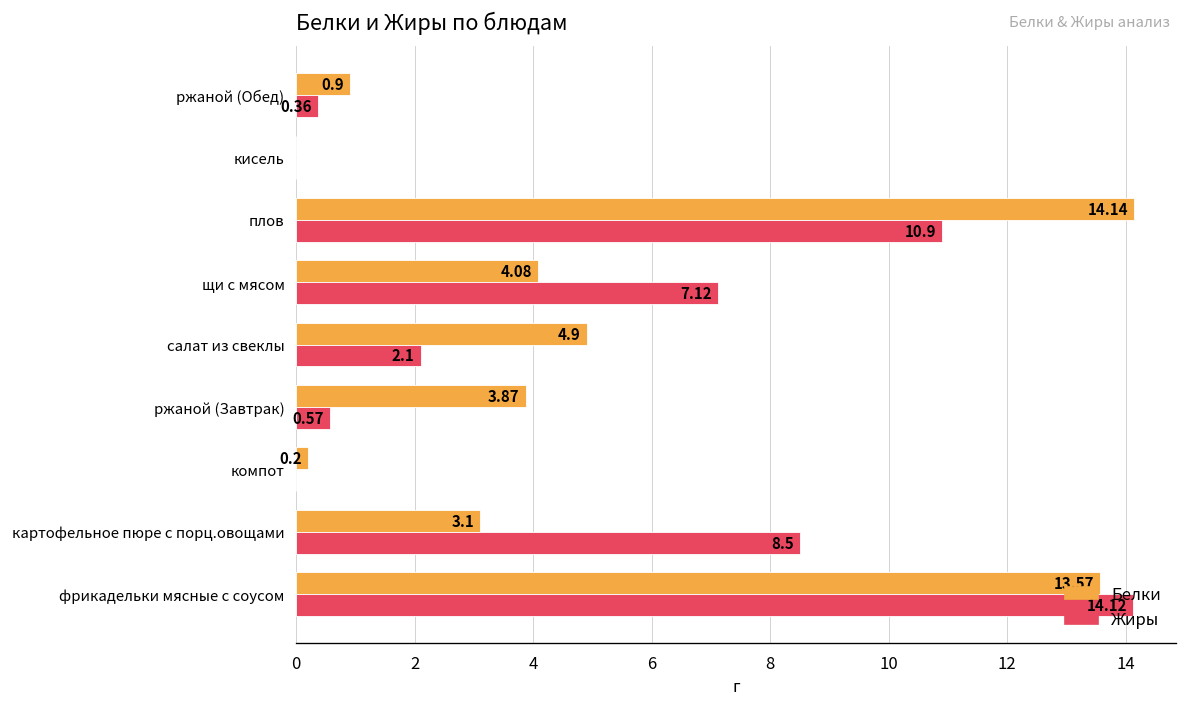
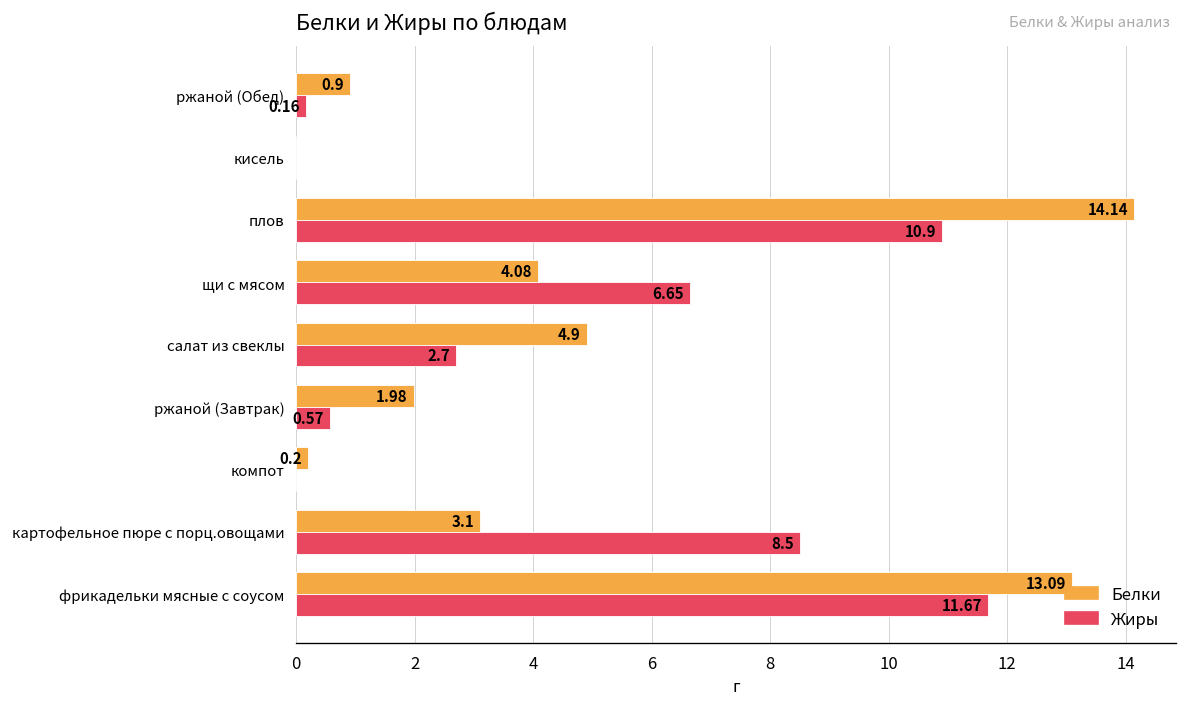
  {
    "Белки": {
      "ржаной (Обед)": 0.9,
      "плов": 14.14,
      "щи с мясом": 4.08,
      "салат из свеклы": 4.9,
-     "ржаной (Завтрак)": 3.87,
+     "ржаной (Завтрак)": 1.98,
      "компот": 0.2,
      "картофельное пюре с порц.овощами": 3.1,
-     "фрикадельки мясные с соусом": 13.57
+     "фрикадельки мясные с соусом": 13.09
    },
    "Жиры": {
-     "ржаной (Обед)": 0.36,
+     "ржаной (Обед)": 0.16,
      "плов": 10.9,
-     "щи с мясом": 7.12,
-     "салат из свеклы": 2.1,
+     "щи с мясом": 6.65,
+     "салат из свеклы": 2.7,
      "ржаной (Завтрак)": 0.57,
      "картофельное пюре с порц.овощами": 8.5,
-     "фрикадельки мясные с соусом": 14.12
+     "фрикадельки мясные с соусом": 11.67
    }
  }
